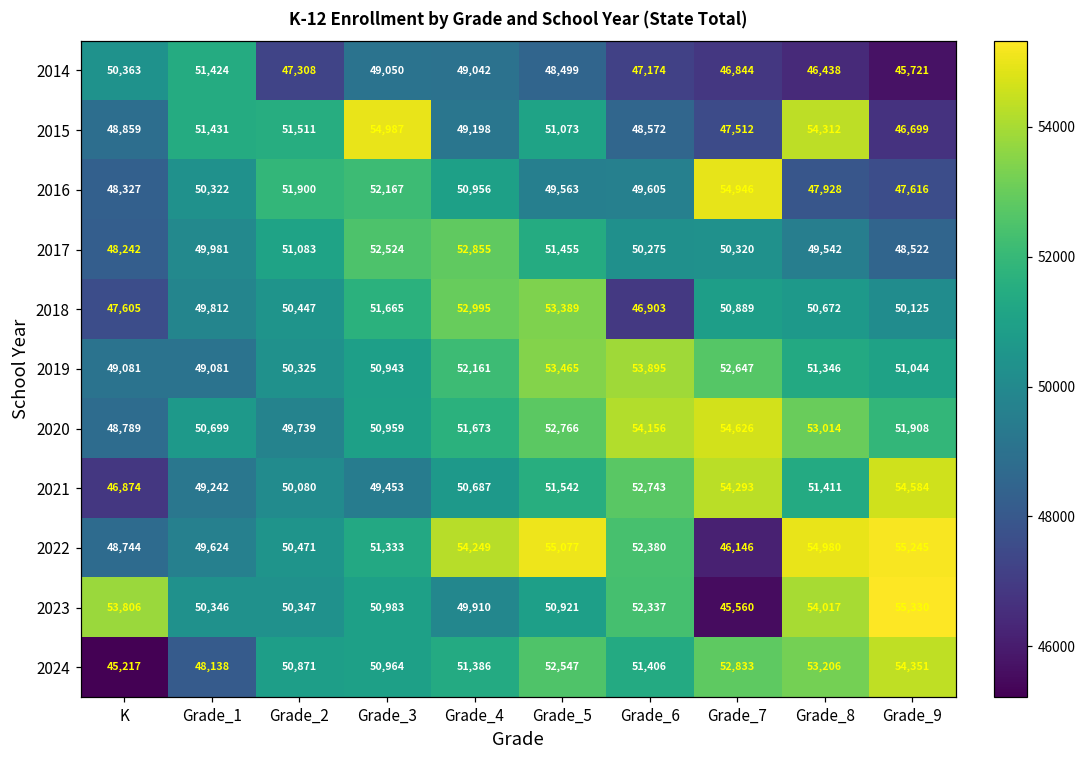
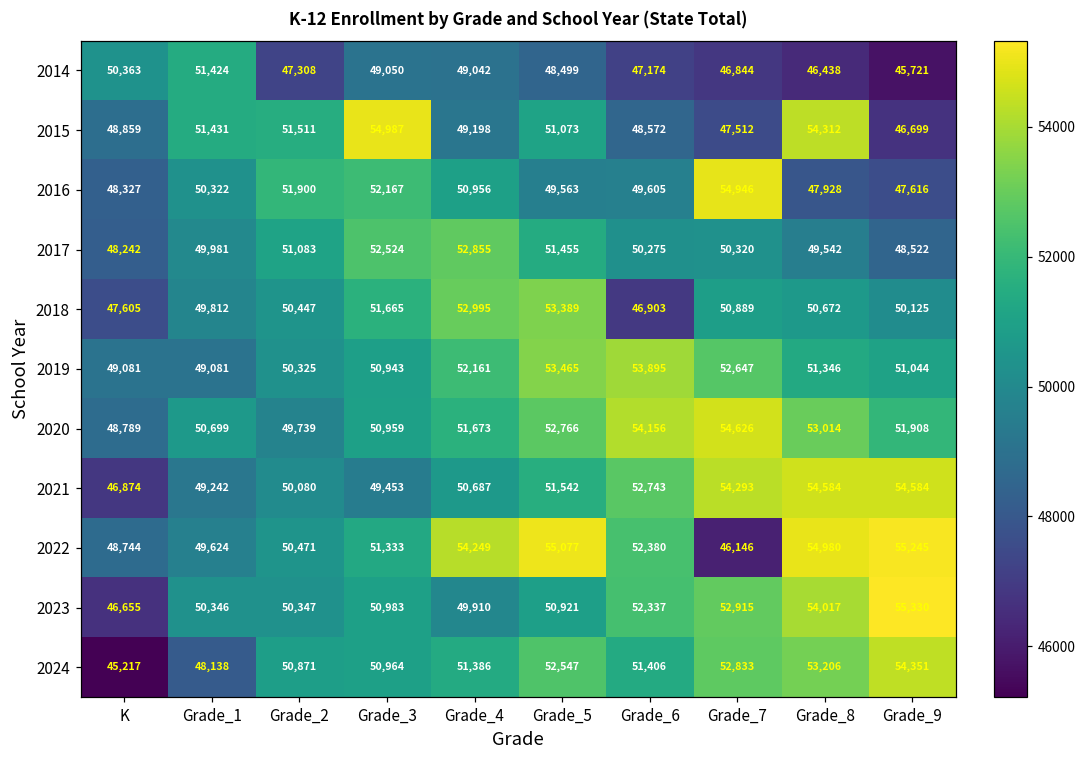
  {
    "2014": {
      "K": "50,363",
      "Grade_1": "51,424",
      "Grade_2": "47,308",
      "Grade_3": "49,050",
      "Grade_4": "49,042",
      "Grade_5": "48,499",
      "Grade_6": "47,174",
      "Grade_7": "46,844",
      "Grade_8": "46,438",
      "Grade_9": "45,721"
    },
    "2015": {
      "K": "48,859",
      "Grade_1": "51,431",
      "Grade_2": "51,511",
      "Grade_4": "49,198",
      "Grade_5": "51,073",
      "Grade_6": "48,572",
      "Grade_7": "47,512",
      "Grade_8": "54,312",
      "Grade_9": "46,699"
    },
    "2016": {
      "K": "48,327",
      "Grade_1": "50,322",
      "Grade_2": "51,900",
      "Grade_3": "52,167",
      "Grade_4": "50,956",
      "Grade_5": "49,563",
      "Grade_6": "49,605",
      "Grade_8": "47,928",
      "Grade_9": "47,616"
    },
    "2017": {
      "K": "48,242",
      "Grade_1": "49,981",
      "Grade_2": "51,083",
      "Grade_3": "52,524",
      "Grade_4": "52,855",
      "Grade_5": "51,455",
      "Grade_6": "50,275",
      "Grade_7": "50,320",
      "Grade_8": "49,542",
      "Grade_9": "48,522"
    },
    "2018": {
      "K": "47,605",
      "Grade_1": "49,812",
      "Grade_2": "50,447",
      "Grade_3": "51,665",
      "Grade_4": "52,995",
      "Grade_5": "53,389",
      "Grade_6": "46,903",
      "Grade_7": "50,889",
      "Grade_8": "50,672",
      "Grade_9": "50,125"
    },
    "2019": {
      "K": "49,081",
      "Grade_1": "49,081",
      "Grade_2": "50,325",
      "Grade_3": "50,943",
      "Grade_4": "52,161",
      "Grade_5": "53,465",
      "Grade_6": "53,895",
      "Grade_7": "52,647",
      "Grade_8": "51,346",
      "Grade_9": "51,044"
    },
    "2020": {
      "K": "48,789",
      "Grade_1": "50,699",
      "Grade_2": "49,739",
      "Grade_3": "50,959",
      "Grade_4": "51,673",
      "Grade_5": "52,766",
      "Grade_6": "54,156",
      "Grade_8": "53,014",
      "Grade_9": "51,908"
    },
    "2021": {
      "K": "46,874",
      "Grade_1": "49,242",
      "Grade_2": "50,080",
      "Grade_3": "49,453",
      "Grade_4": "50,687",
      "Grade_5": "51,542",
      "Grade_6": "52,743",
      "Grade_7": "54,293",
-     "Grade_8": "51,411",
+     "Grade_8": "54,584",
      "Grade_9": "54,584"
    },
    "2022": {
      "K": "48,744",
      "Grade_1": "49,624",
      "Grade_2": "50,471",
      "Grade_3": "51,333",
      "Grade_4": "54,249",
      "Grade_6": "52,380",
      "Grade_7": "46,146"
    },
    "2023": {
-     "K": "53,806",
+     "K": "46,655",
      "Grade_1": "50,346",
      "Grade_2": "50,347",
      "Grade_3": "50,983",
      "Grade_4": "49,910",
      "Grade_5": "50,921",
      "Grade_6": "52,337",
-     "Grade_7": "45,560",
+     "Grade_7": "52,915",
      "Grade_8": "54,017"
    },
    "2024": {
      "K": "45,217",
      "Grade_1": "48,138",
      "Grade_2": "50,871",
      "Grade_3": "50,964",
      "Grade_4": "51,386",
      "Grade_5": "52,547",
      "Grade_6": "51,406",
      "Grade_7": "52,833",
      "Grade_8": "53,206",
      "Grade_9": "54,351"
    }
  }
